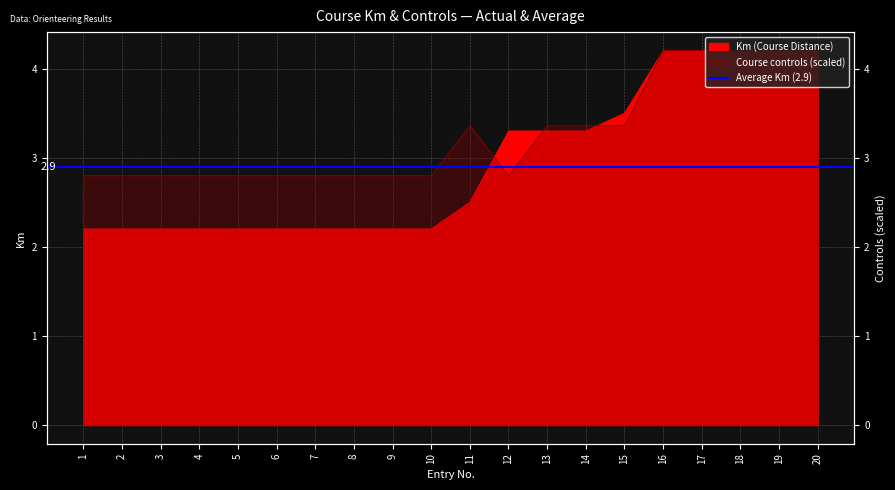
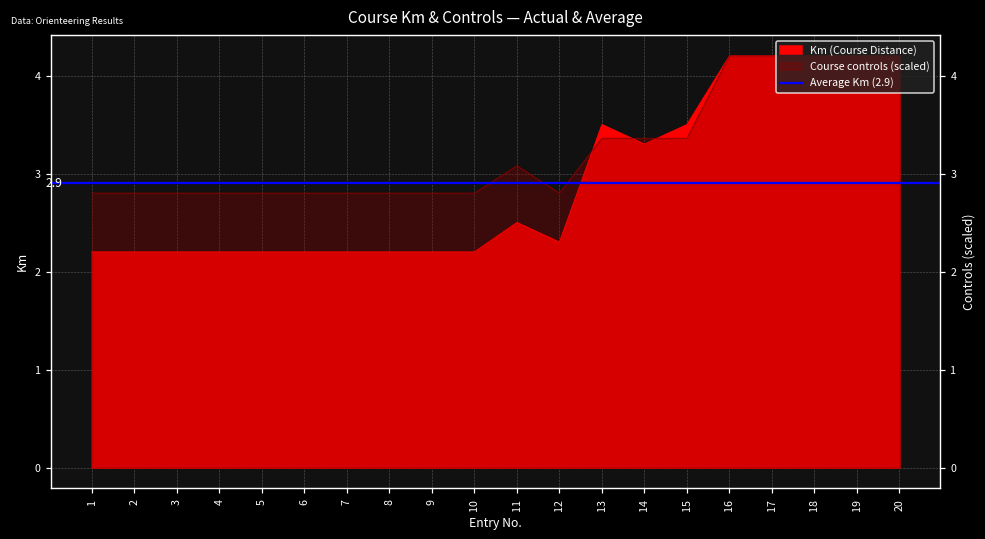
  {
    "Km (Course Distance)": {
      "1": 2.2,
      "2": 2.2,
      "3": 2.2,
      "4": 2.2,
      "5": 2.2,
      "6": 2.2,
      "7": 2.2,
      "8": 2.2,
      "9": 2.2,
      "10": 2.2,
      "11": 2.5,
-     "12": 3.3,
-     "13": 3.3,
+     "12": 2.3,
+     "13": 3.5,
      "14": 3.3,
      "15": 3.5
    },
    "Course controls (scaled)": {
      "1": 2.8,
      "2": 2.8,
      "3": 2.8,
      "4": 2.8,
      "5": 2.8,
      "6": 2.8,
      "7": 2.8,
      "8": 2.8,
      "9": 2.8,
      "10": 2.8,
-     "11": 3.4,
+     "11": 3.1,
      "12": 2.8,
      "13": 3.4,
      "14": 3.4,
      "15": 3.4
    }
  }
